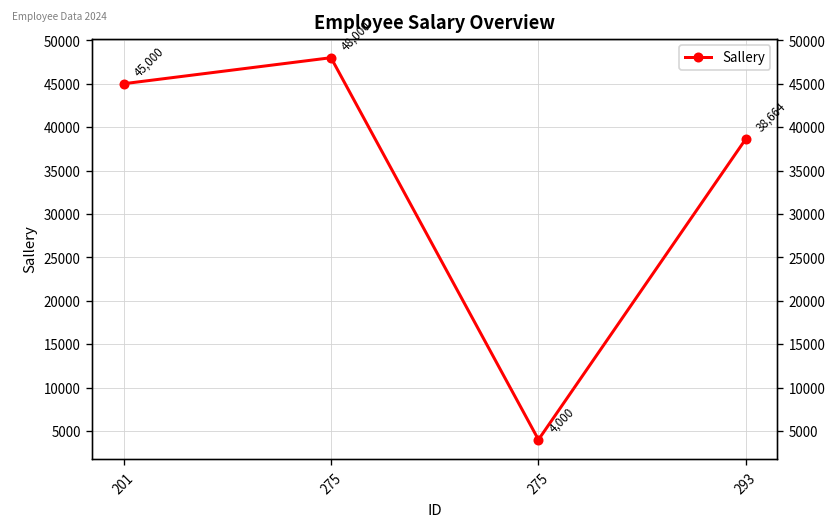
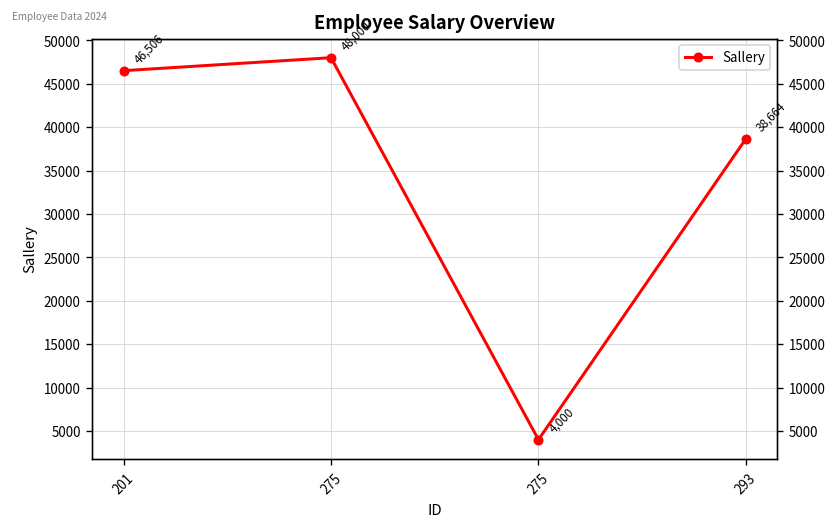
  {
-   "201": "45,000",
+   "201": "46,506",
    "293": "38,664"
  }
